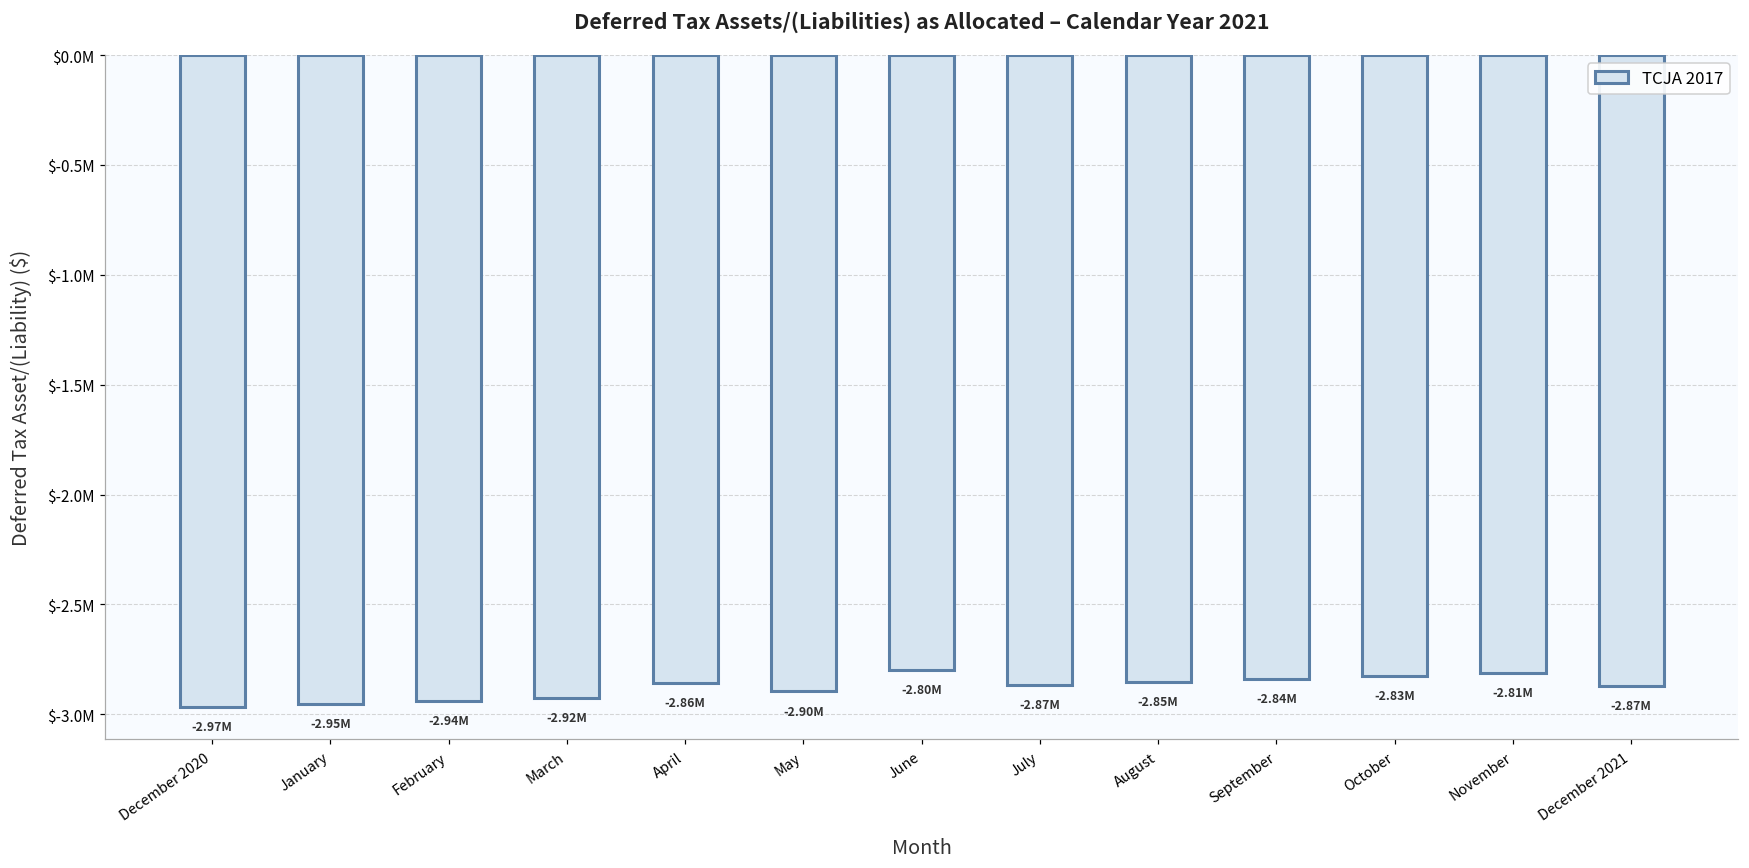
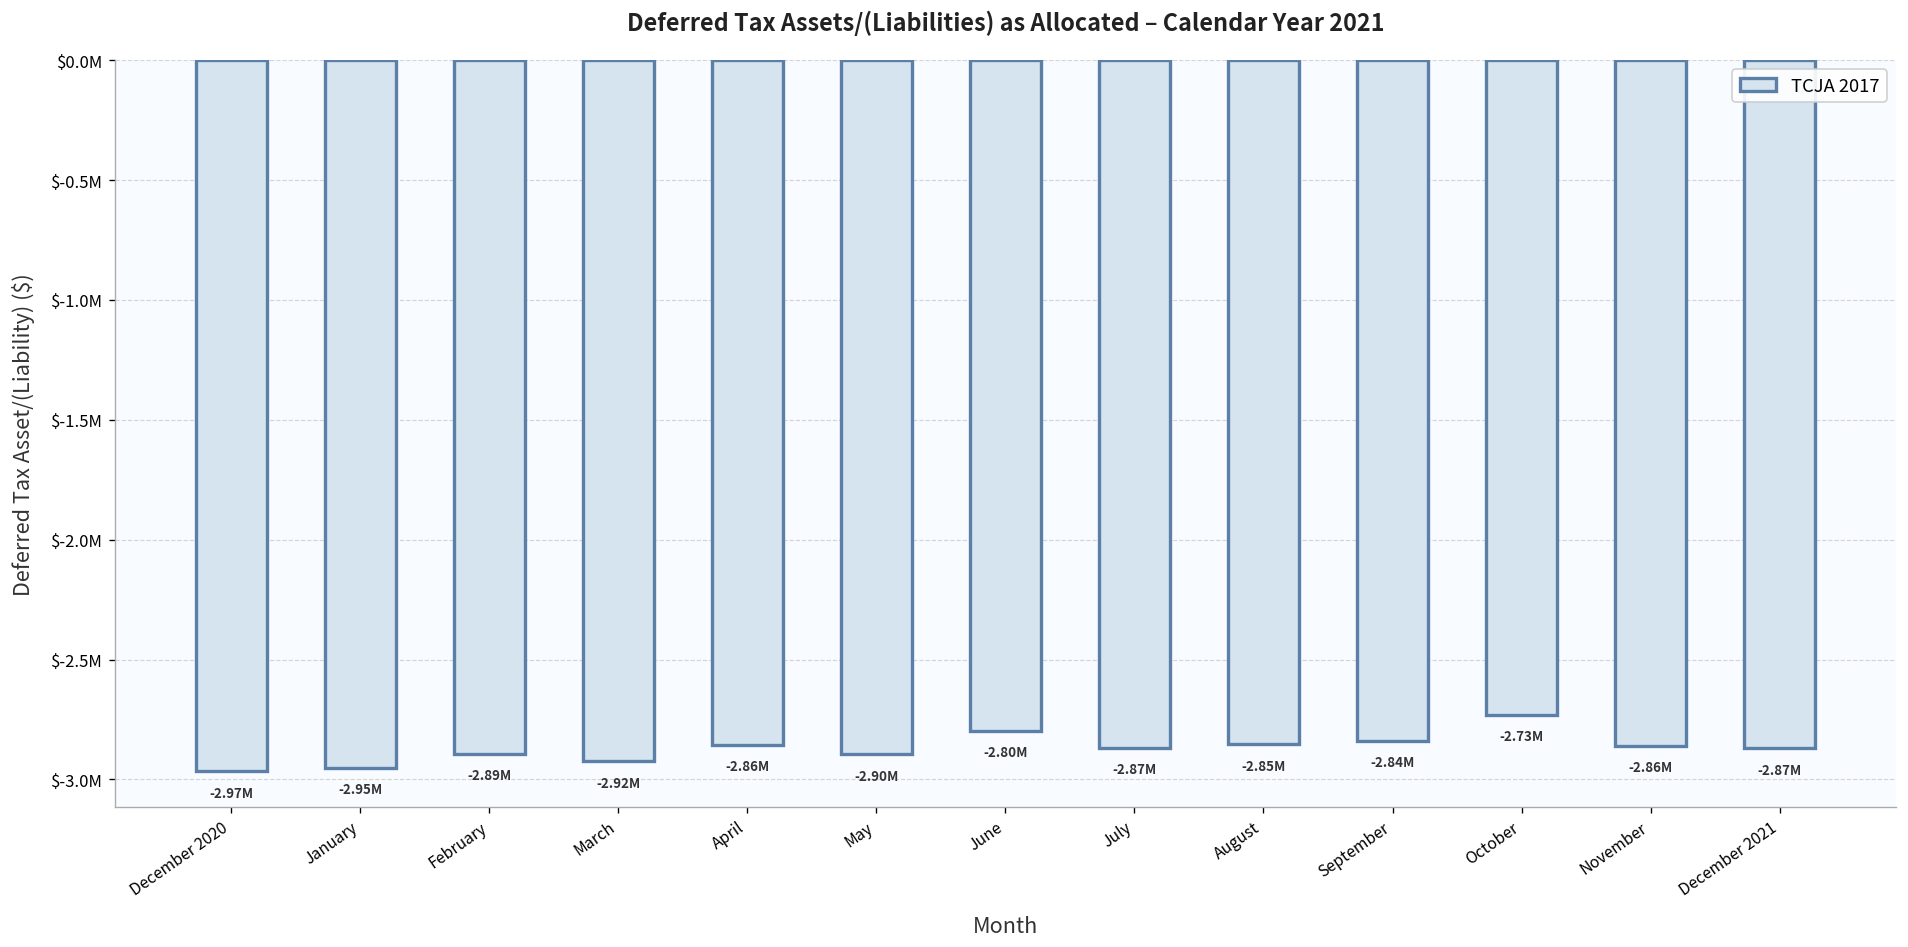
  {
    "December 2020": "-2.97M",
    "January": "-2.95M",
-   "February": "-2.94M",
+   "February": "-2.89M",
    "March": "-2.92M",
    "April": "-2.86M",
    "May": "-2.90M",
    "June": "-2.80M",
    "July": "-2.87M",
    "August": "-2.85M",
    "September": "-2.84M",
-   "October": "-2.83M",
-   "November": "-2.81M",
+   "October": "-2.73M",
+   "November": "-2.86M",
    "December 2021": "-2.87M"
  }
